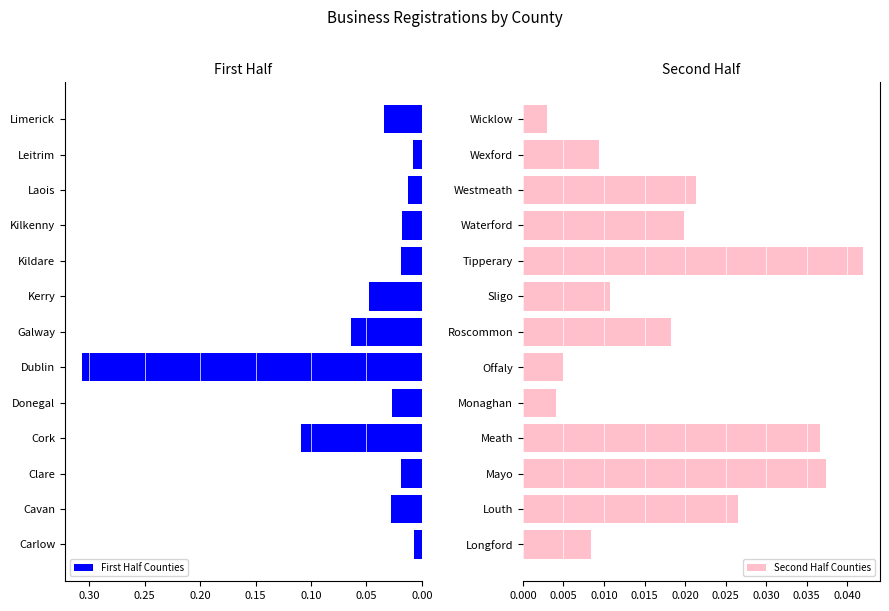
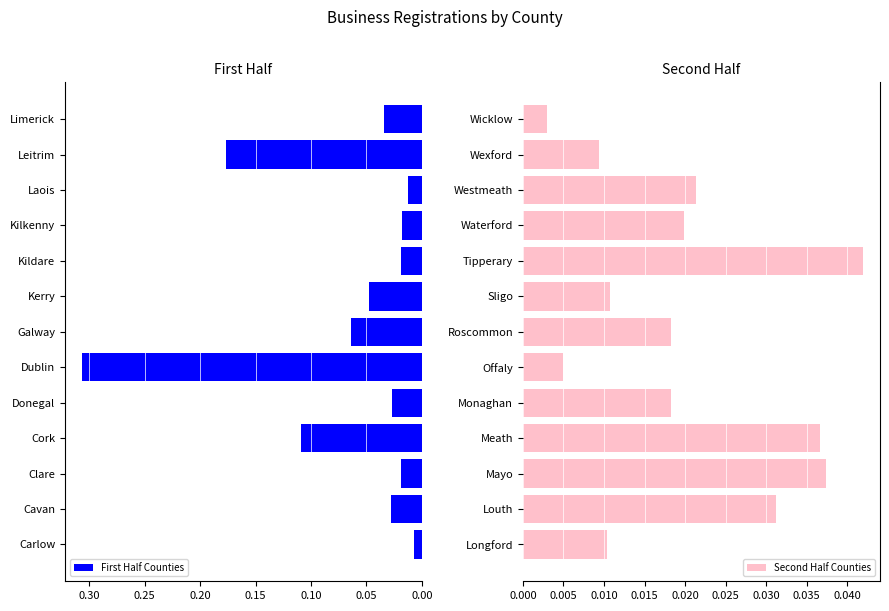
  {
    "First Half": {
      "Limerick": 0.034,
-     "Leitrim": 0.008,
+     "Leitrim": 0.177,
      "Laois": 0.012,
      "Kilkenny": 0.018,
      "Kildare": 0.019,
      "Kerry": 0.048,
      "Galway": 0.064,
      "Dublin": 0.307,
      "Donegal": 0.027,
      "Cork": 0.109,
      "Clare": 0.019,
      "Cavan": 0.028,
      "Carlow": 0.007
    },
    "Second Half": {
      "Wicklow": 0.003,
      "Wexford": 0.009,
      "Westmeath": 0.021,
      "Waterford": 0.020,
      "Tipperary": 0.042,
      "Sligo": 0.011,
      "Roscommon": 0.018,
      "Offaly": 0.005,
-     "Monaghan": 0.004,
+     "Monaghan": 0.018,
      "Meath": 0.037,
      "Mayo": 0.037,
-     "Louth": 0.027,
-     "Longford": 0.008
+     "Louth": 0.031,
+     "Longford": 0.010
    }
  }
